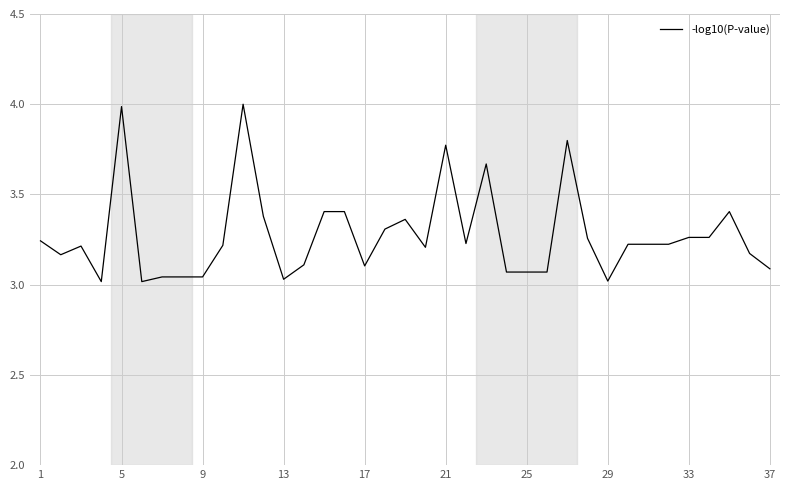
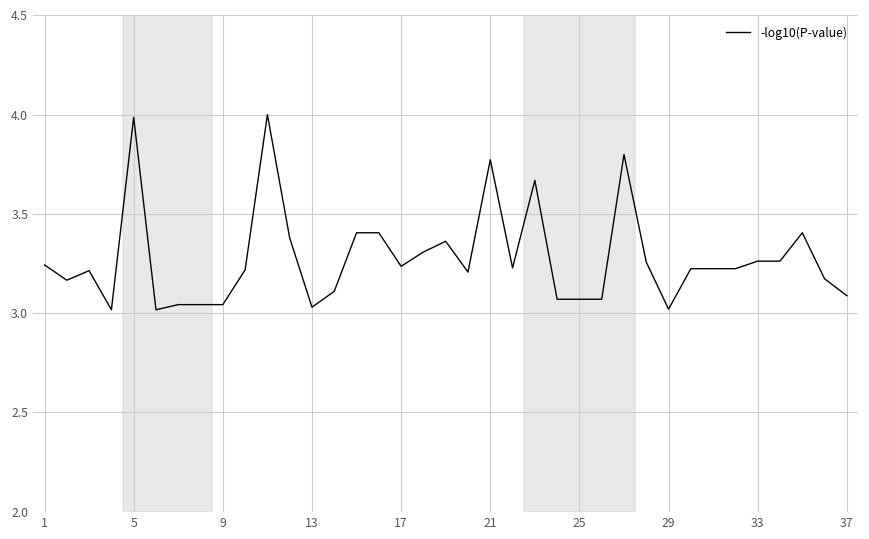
  {
    "1": 3.24,
    "5": 3.99,
    "9": 3.04,
    "13": 3.03,
-   "17": 3.10,
+   "17": 3.24,
    "21": 3.77,
    "25": 3.07,
    "29": 3.02,
    "33": 3.26,
    "37": 3.09
  }
